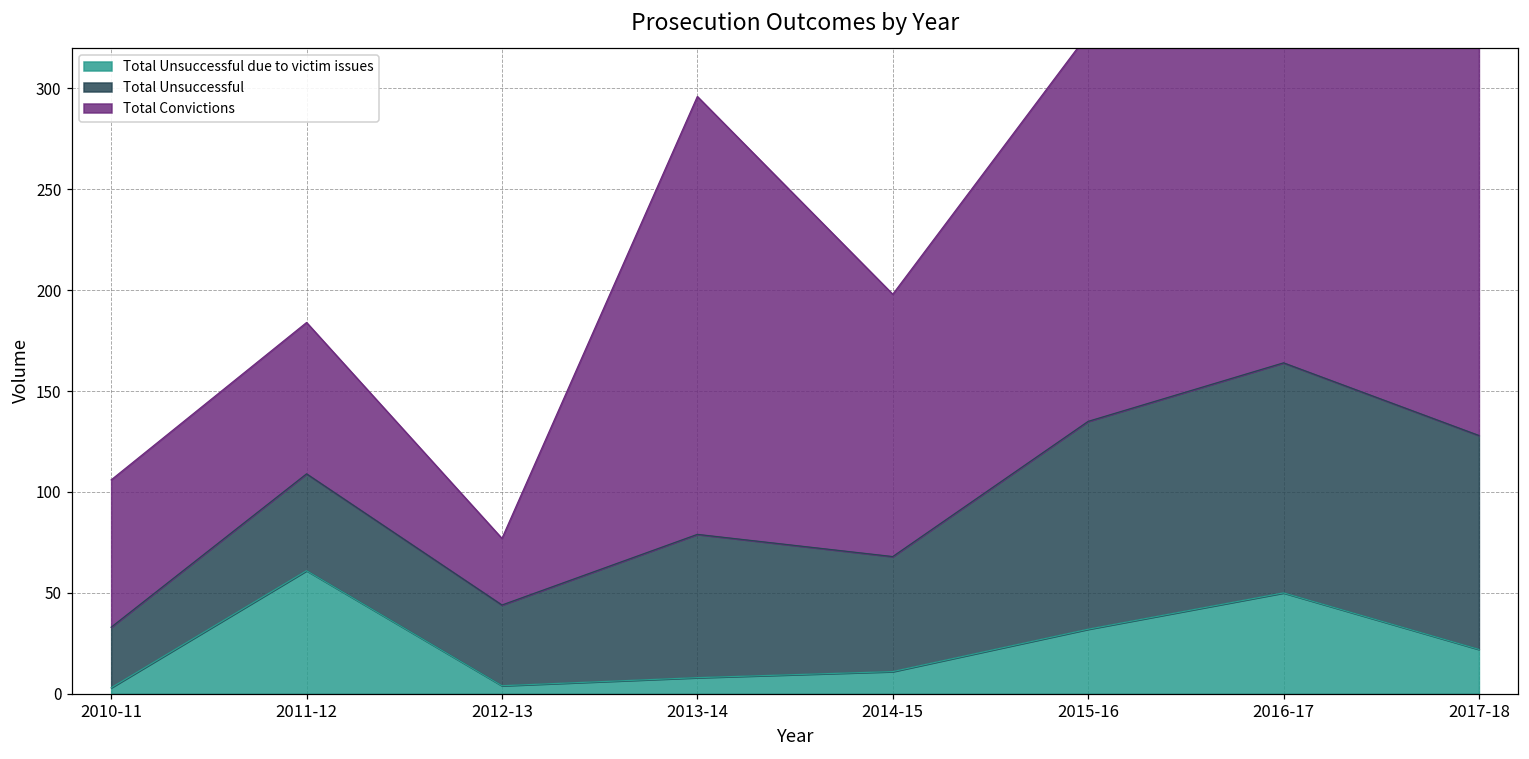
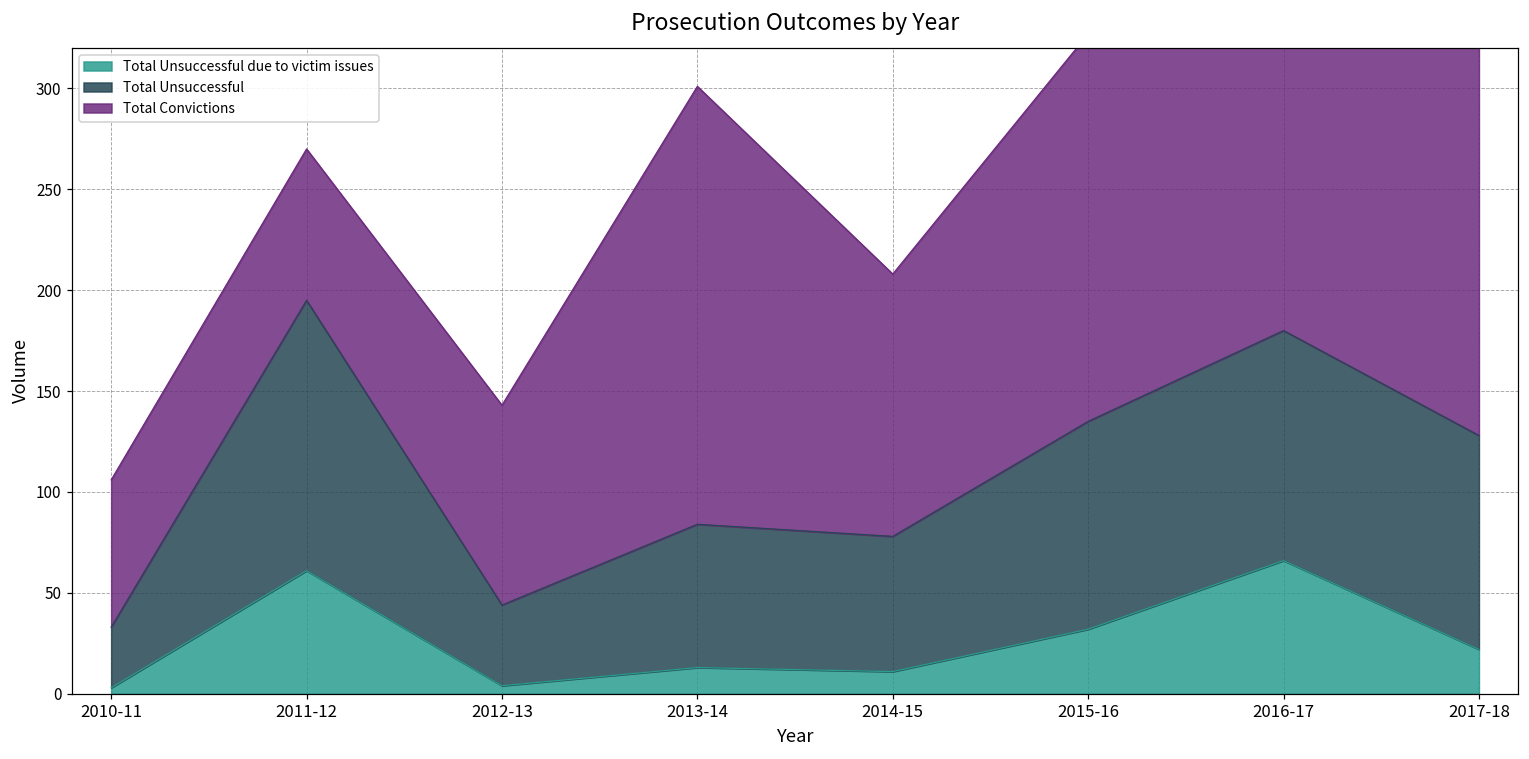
  {
    "Total Unsuccessful due to victim issues": {
      "2010-11": 3,
      "2011-12": 61,
      "2012-13": 4,
-     "2013-14": 8,
+     "2013-14": 13,
      "2014-15": 11,
      "2015-16": 32,
-     "2016-17": 50,
+     "2016-17": 66,
      "2017-18": 22
    },
    "Total Unsuccessful": {
      "2010-11": 30,
-     "2011-12": 48,
+     "2011-12": 134,
      "2012-13": 40,
      "2013-14": 71,
-     "2014-15": 57,
+     "2014-15": 67,
      "2015-16": 103,
      "2016-17": 114,
      "2017-18": 106
    },
    "Total Convictions": {
      "2010-11": 73,
      "2011-12": 75,
-     "2012-13": 33,
+     "2012-13": 99,
      "2013-14": 217,
      "2014-15": 130,
      "2017-18": 192
    }
  }
